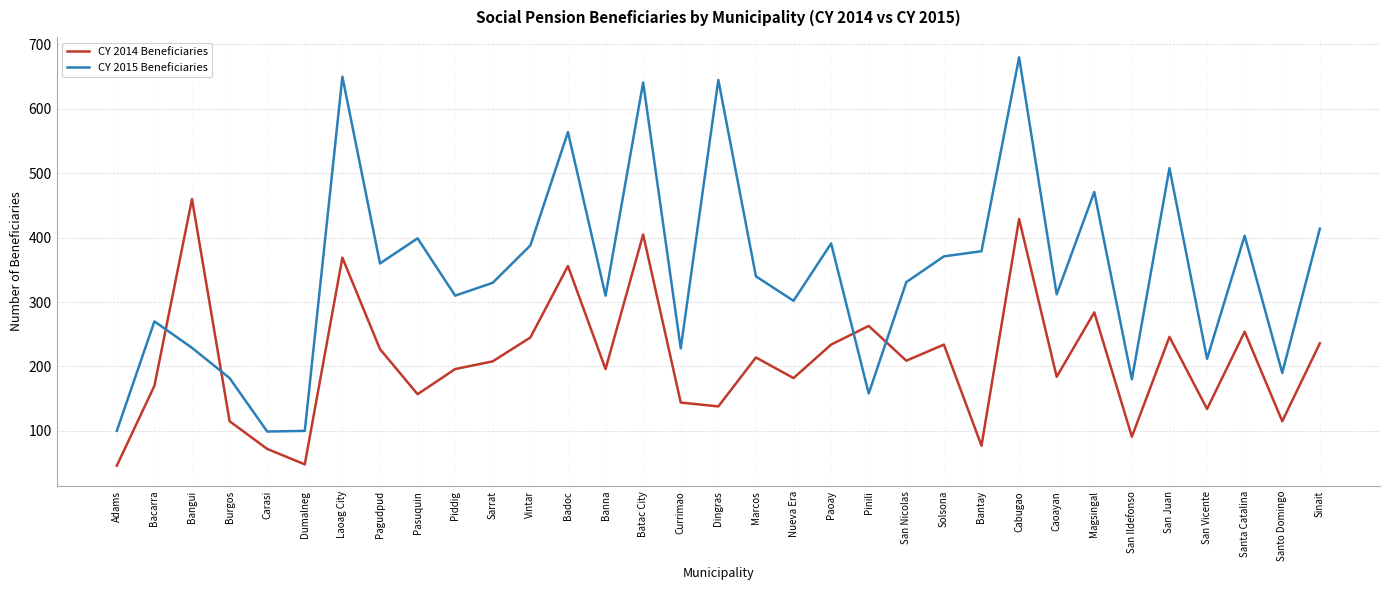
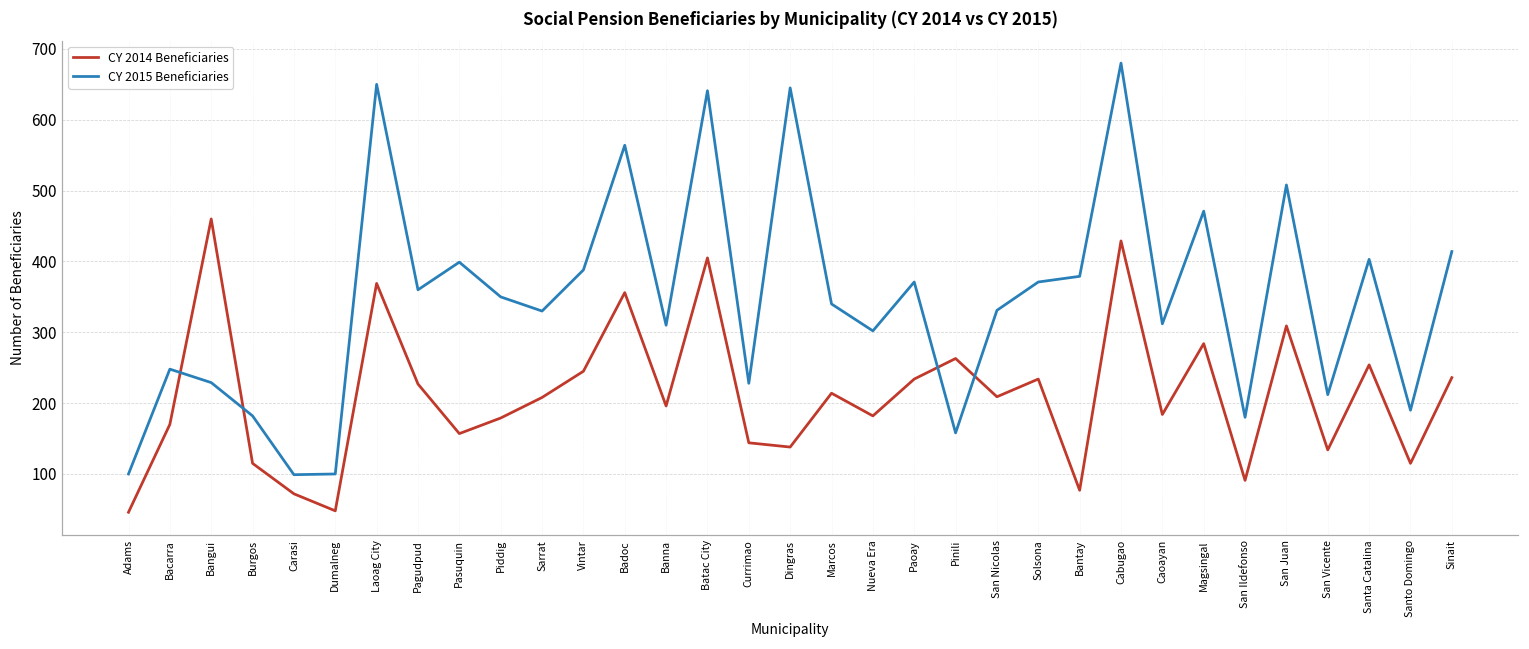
  {
    "CY 2014 Beneficiaries": {
      "Adams": 50,
      "Bacarra": 170,
      "Bangui": 460,
      "Burgos": 120,
      "Carasi": 70,
      "Dumalneg": 50,
      "Laoag City": 370,
      "Pagudpud": 230,
      "Pasuquin": 160,
-     "Piddig": 200,
+     "Piddig": 180,
      "Sarrat": 210,
      "Vintar": 250,
      "Badoc": 360,
      "Banna": 200,
      "Batac City": 410,
      "Currimao": 140,
      "Dingras": 140,
      "Marcos": 210,
      "Nueva Era": 180,
      "Paoay": 230,
      "Pinili": 260,
      "San Nicolas": 210,
      "Solsona": 230,
      "Bantay": 80,
      "Cabugao": 430,
      "Caoayan": 180,
      "Magsingal": 280,
      "San Ildefonso": 90,
-     "San Juan": 250,
+     "San Juan": 310,
      "San Vicente": 130,
      "Santa Catalina": 250,
      "Santo Domingo": 120,
      "Sinait": 240
    },
    "CY 2015 Beneficiaries": {
      "Adams": 100,
-     "Bacarra": 270,
+     "Bacarra": 250,
      "Bangui": 230,
      "Burgos": 180,
      "Carasi": 100,
      "Dumalneg": 100,
      "Laoag City": 650,
      "Pagudpud": 360,
      "Pasuquin": 400,
-     "Piddig": 310,
+     "Piddig": 350,
      "Sarrat": 330,
      "Vintar": 390,
      "Badoc": 560,
      "Banna": 310,
      "Batac City": 640,
      "Currimao": 230,
      "Dingras": 650,
      "Marcos": 340,
      "Nueva Era": 300,
-     "Paoay": 390,
+     "Paoay": 370,
      "Pinili": 160,
      "San Nicolas": 330,
      "Solsona": 370,
      "Bantay": 380,
      "Cabugao": 680,
      "Caoayan": 310,
      "Magsingal": 470,
      "San Ildefonso": 180,
      "San Juan": 510,
      "San Vicente": 210,
      "Santa Catalina": 400,
      "Santo Domingo": 190,
      "Sinait": 410
    }
  }
